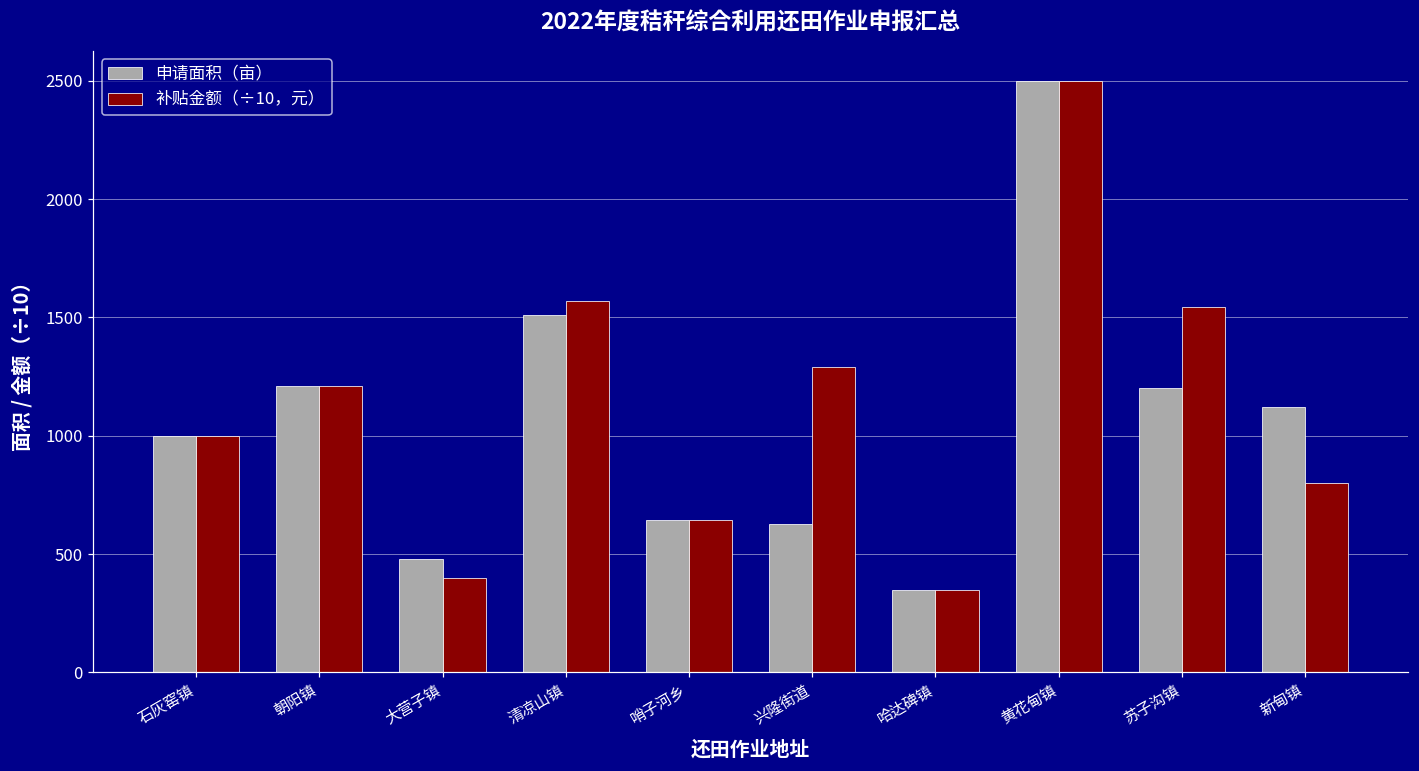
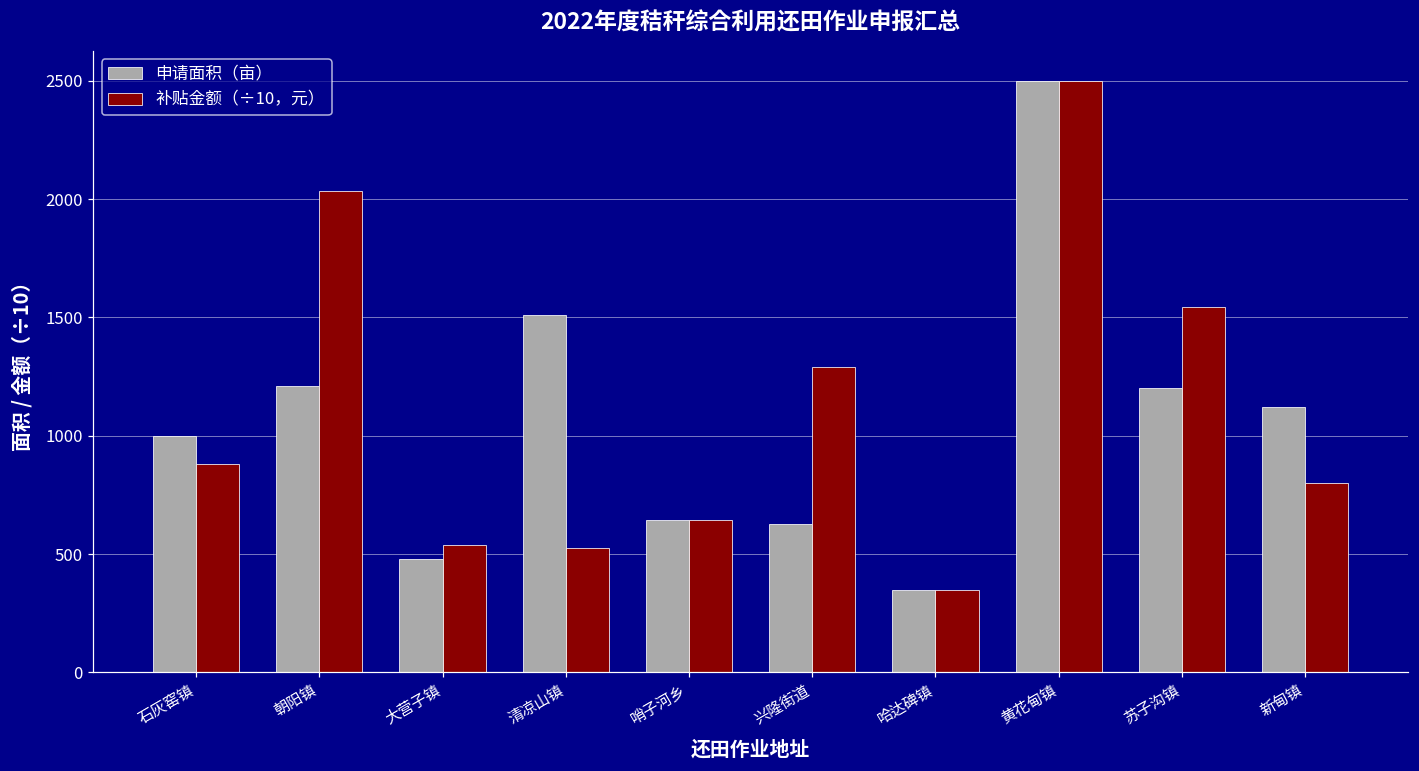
  {
    "申请面积（亩）": {
      "石灰窑镇": 1000,
      "朝阳镇": 1210,
      "大营子镇": 480,
      "清凉山镇": 1510,
      "哨子河乡": 650,
      "兴隆街道": 630,
      "哈达碑镇": 350,
      "黄花甸镇": 2500,
      "苏子沟镇": 1200,
      "新甸镇": 1120
    },
    "补贴金额（÷10，元）": {
-     "石灰窑镇": 1000,
-     "朝阳镇": 1210,
-     "大营子镇": 400,
-     "清凉山镇": 1570,
+     "石灰窑镇": 880,
+     "朝阳镇": 2030,
+     "大营子镇": 540,
+     "清凉山镇": 520,
      "哨子河乡": 650,
      "兴隆街道": 1290,
      "哈达碑镇": 350,
      "黄花甸镇": 2500,
      "苏子沟镇": 1550,
      "新甸镇": 800
    }
  }
